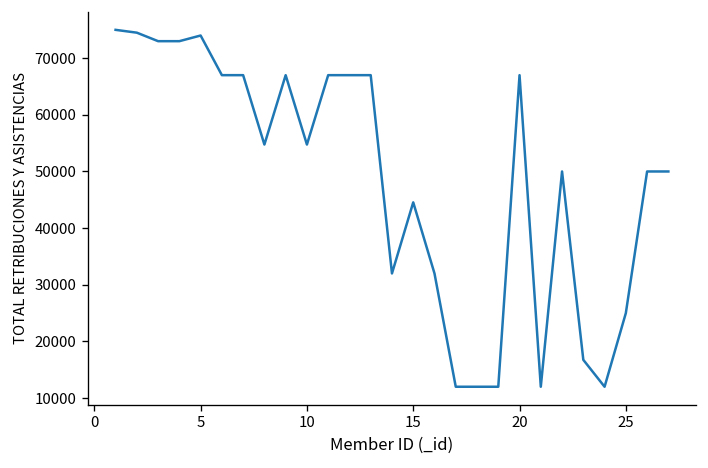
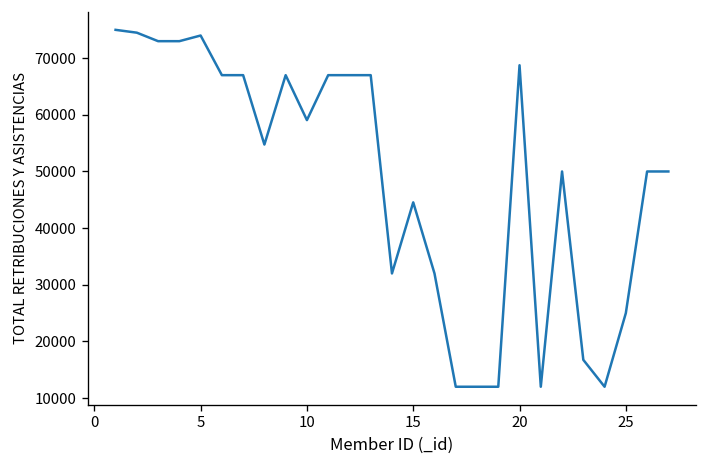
  {
    "5": 74000,
-   "10": 55000,
+   "10": 59000,
    "15": 45000,
-   "20": 67000,
+   "20": 69000,
    "25": 25000
  }
